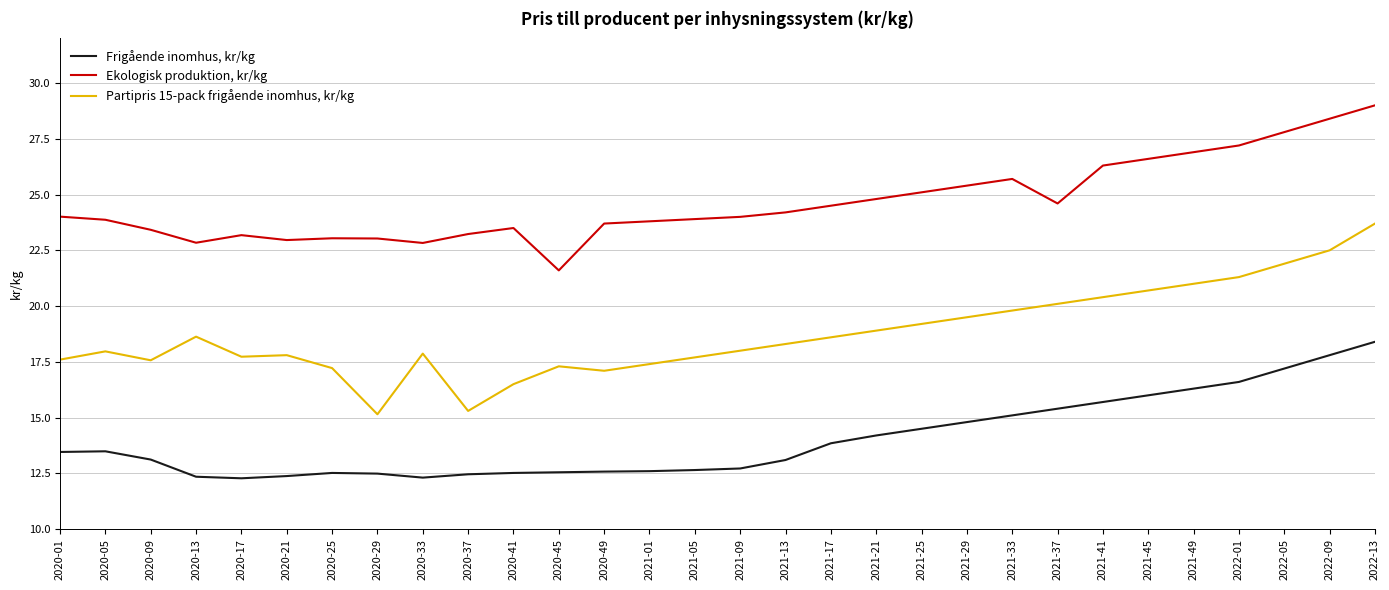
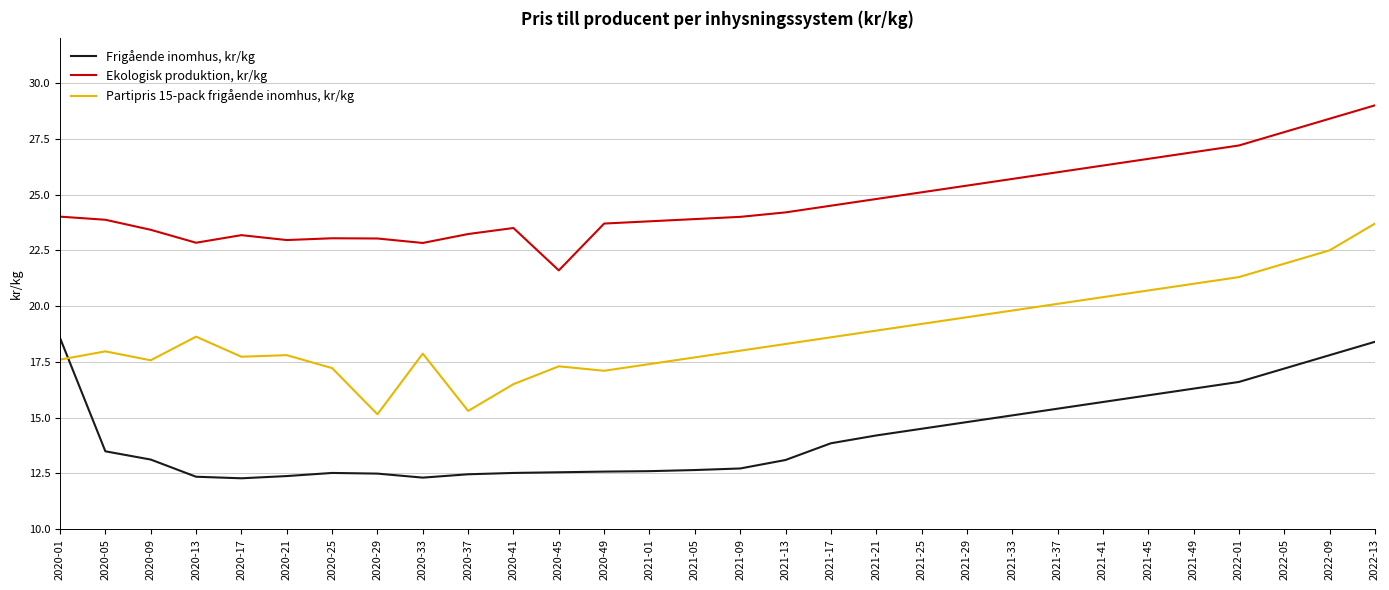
  {
    "Frigående inomhus, kr/kg": {
-     "2020-01": 13.5,
+     "2020-01": 18.6,
      "2020-05": 13.5,
      "2020-09": 13.1,
      "2020-13": 12.4,
      "2020-17": 12.3,
      "2020-21": 12.4,
      "2020-25": 12.5,
      "2020-29": 12.5,
      "2020-33": 12.3,
      "2020-37": 12.5,
      "2020-41": 12.5,
      "2020-45": 12.6,
      "2020-49": 12.6,
      "2021-01": 12.6,
      "2021-05": 12.7,
      "2021-09": 12.7,
      "2021-13": 13.1,
      "2021-17": 13.9,
      "2021-21": 14.2,
      "2021-25": 14.5,
      "2021-29": 14.8,
      "2021-33": 15.1,
      "2021-37": 15.4,
      "2021-41": 15.7,
      "2021-45": 16.0,
      "2021-49": 16.3,
      "2022-01": 16.6,
      "2022-05": 17.2,
      "2022-09": 17.8,
      "2022-13": 18.4
    },
    "Ekologisk produktion, kr/kg": {
      "2020-01": 24.0,
      "2020-05": 23.9,
      "2020-09": 23.4,
      "2020-13": 22.8,
      "2020-17": 23.2,
      "2020-21": 23.0,
      "2020-25": 23.0,
      "2020-29": 23.0,
      "2020-33": 22.8,
      "2020-37": 23.2,
      "2020-41": 23.5,
      "2020-45": 21.6,
      "2020-49": 23.7,
      "2021-01": 23.8,
      "2021-05": 23.9,
      "2021-09": 24.0,
      "2021-13": 24.2,
      "2021-17": 24.5,
      "2021-21": 24.8,
      "2021-25": 25.1,
      "2021-29": 25.4,
      "2021-33": 25.7,
-     "2021-37": 24.6,
+     "2021-37": 26.0,
      "2021-41": 26.3,
      "2021-45": 26.6,
      "2021-49": 26.9,
      "2022-01": 27.2,
      "2022-05": 27.8,
      "2022-09": 28.4,
      "2022-13": 29.0
    },
    "Partipris 15-pack frigående inomhus, kr/kg": {
      "2020-01": 17.6,
      "2020-05": 18.0,
      "2020-09": 17.6,
      "2020-13": 18.6,
      "2020-17": 17.7,
      "2020-21": 17.8,
      "2020-25": 17.2,
      "2020-29": 15.2,
      "2020-33": 17.9,
      "2020-37": 15.3,
      "2020-41": 16.5,
      "2020-45": 17.3,
      "2020-49": 17.1,
      "2021-01": 17.4,
      "2021-05": 17.7,
      "2021-09": 18.0,
      "2021-13": 18.3,
      "2021-17": 18.6,
      "2021-21": 18.9,
      "2021-25": 19.2,
      "2021-29": 19.5,
      "2021-33": 19.8,
      "2021-37": 20.1,
      "2021-41": 20.4,
      "2021-45": 20.7,
      "2021-49": 21.0,
      "2022-01": 21.3,
      "2022-05": 21.9,
      "2022-09": 22.5,
      "2022-13": 23.7
    }
  }
